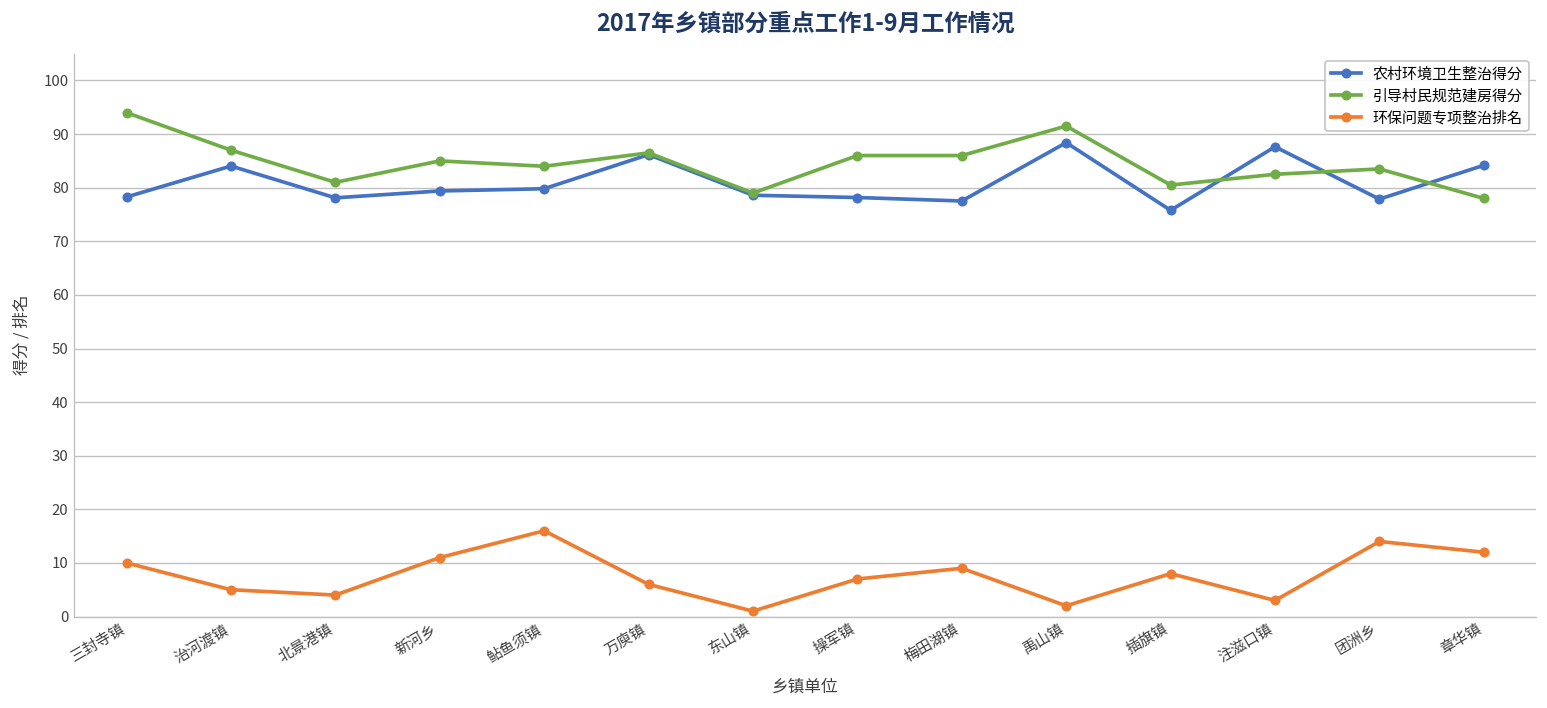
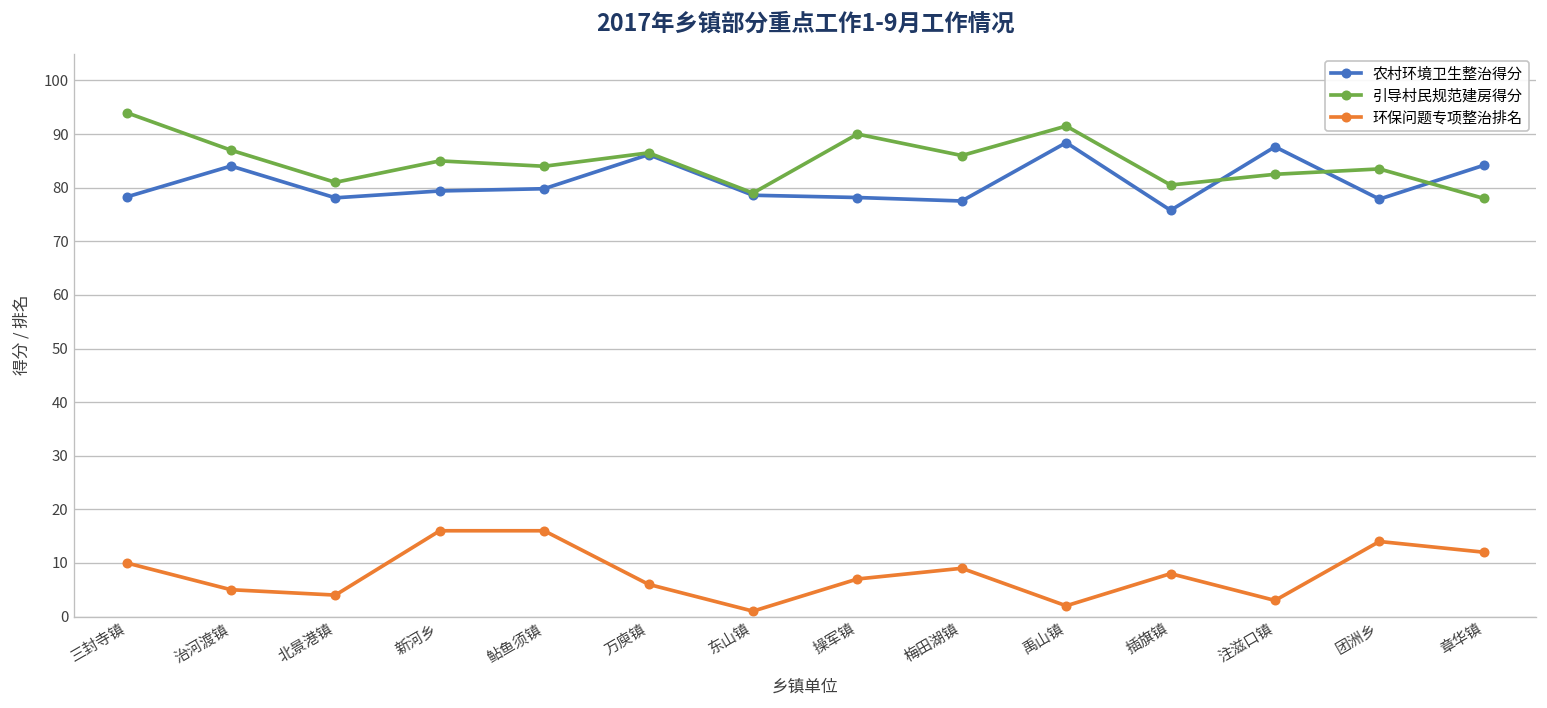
  {
    "农村环境卫生整治得分": {
      "三封寺镇": 78,
      "治河渡镇": 84,
      "北景港镇": 78,
      "新河乡": 79,
      "鲇鱼须镇": 80,
      "操军镇": 78,
      "梅田湖镇": 78,
      "禹山镇": 88,
      "插旗镇": 76,
      "注滋口镇": 88,
      "团洲乡": 78,
      "章华镇": 84
    },
    "引导村民规范建房得分": {
      "三封寺镇": 94,
      "治河渡镇": 87,
      "北景港镇": 81,
      "新河乡": 85,
      "鲇鱼须镇": 84,
-     "操军镇": 86,
+     "操军镇": 90,
      "梅田湖镇": 86,
      "禹山镇": 92,
      "插旗镇": 81,
      "注滋口镇": 83,
      "团洲乡": 84,
      "章华镇": 78
    },
    "环保问题专项整治排名": {
      "三封寺镇": 10,
      "治河渡镇": 5,
      "北景港镇": 4,
-     "新河乡": 11,
+     "新河乡": 16,
      "鲇鱼须镇": 16,
      "万庾镇": 6,
      "东山镇": 1,
      "操军镇": 7,
      "梅田湖镇": 9,
      "禹山镇": 2,
      "插旗镇": 8,
      "注滋口镇": 3,
      "团洲乡": 14,
      "章华镇": 12
    }
  }
